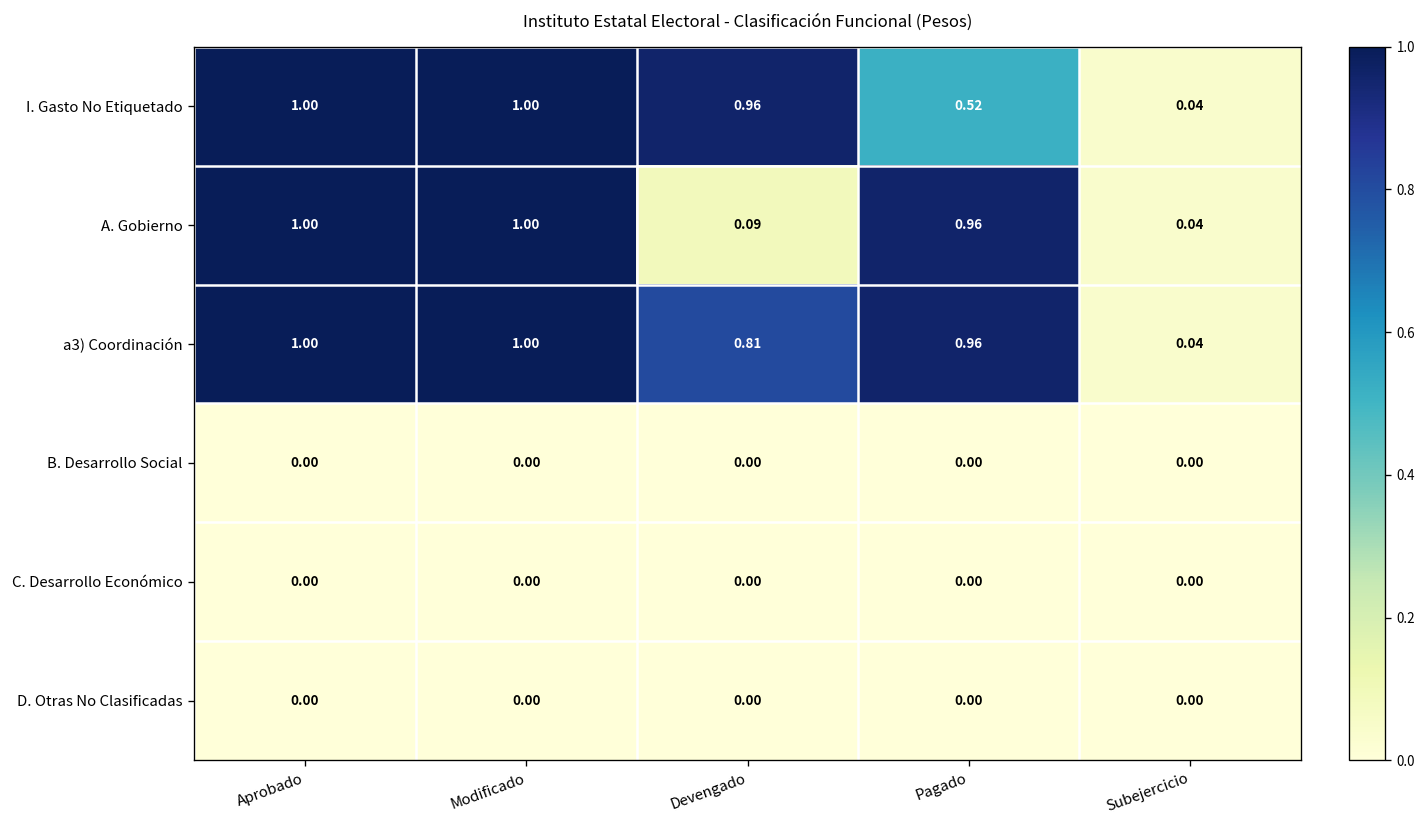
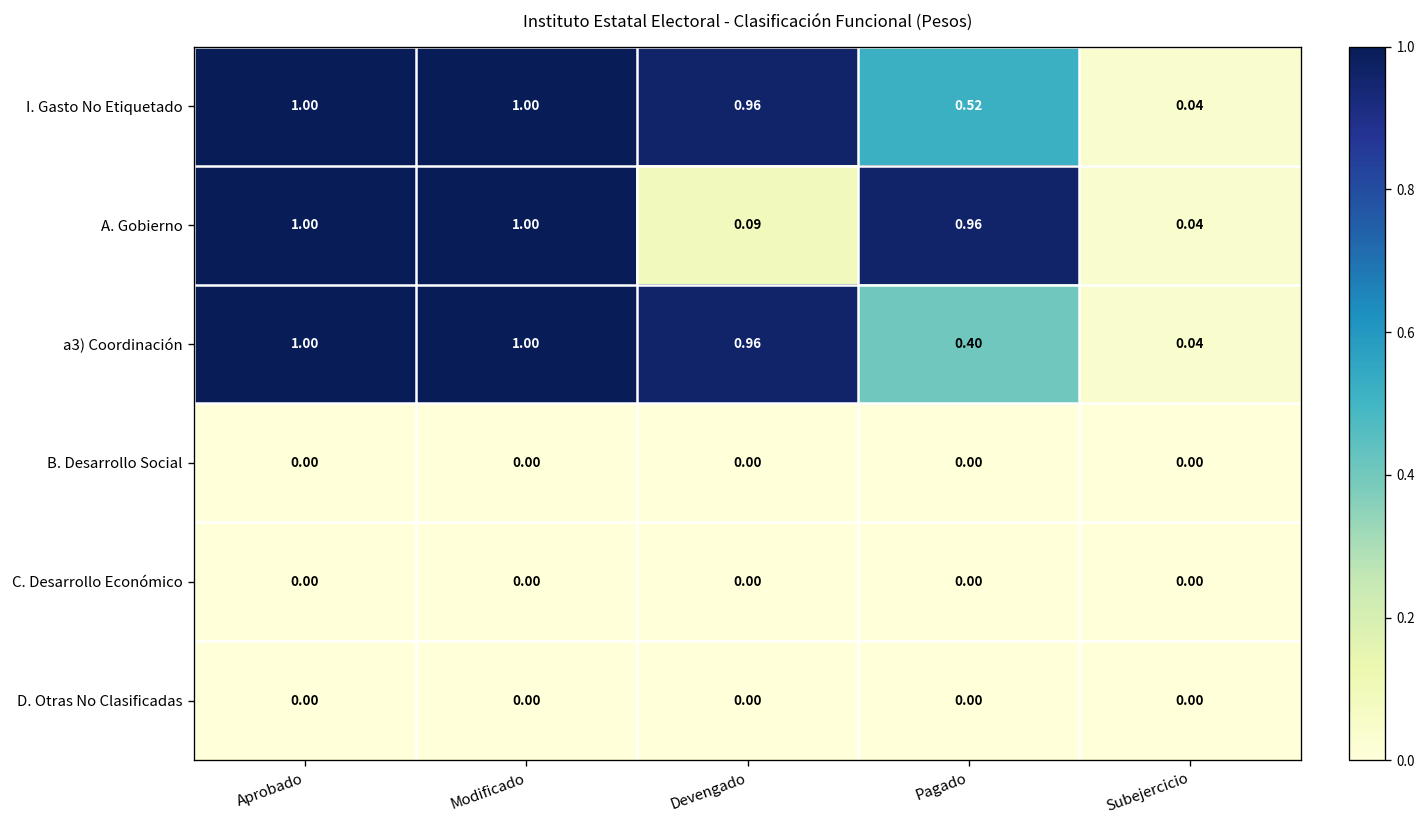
  {
    "I. Gasto No Etiquetado": {
      "Aprobado": 1.00,
      "Modificado": 1.00,
      "Devengado": 0.96,
      "Pagado": 0.52,
      "Subejercicio": 0.04
    },
    "A. Gobierno": {
      "Aprobado": 1.00,
      "Modificado": 1.00,
      "Devengado": 0.09,
      "Pagado": 0.96,
      "Subejercicio": 0.04
    },
    "a3) Coordinación": {
      "Aprobado": 1.00,
      "Modificado": 1.00,
-     "Devengado": 0.81,
-     "Pagado": 0.96,
+     "Devengado": 0.96,
+     "Pagado": 0.40,
      "Subejercicio": 0.04
    },
    "B. Desarrollo Social": {
      "Aprobado": 0.00,
      "Modificado": 0.00,
      "Devengado": 0.00,
      "Pagado": 0.00,
      "Subejercicio": 0.00
    },
    "C. Desarrollo Económico": {
      "Aprobado": 0.00,
      "Modificado": 0.00,
      "Devengado": 0.00,
      "Pagado": 0.00,
      "Subejercicio": 0.00
    },
    "D. Otras No Clasificadas": {
      "Aprobado": 0.00,
      "Modificado": 0.00,
      "Devengado": 0.00,
      "Pagado": 0.00,
      "Subejercicio": 0.00
    }
  }
